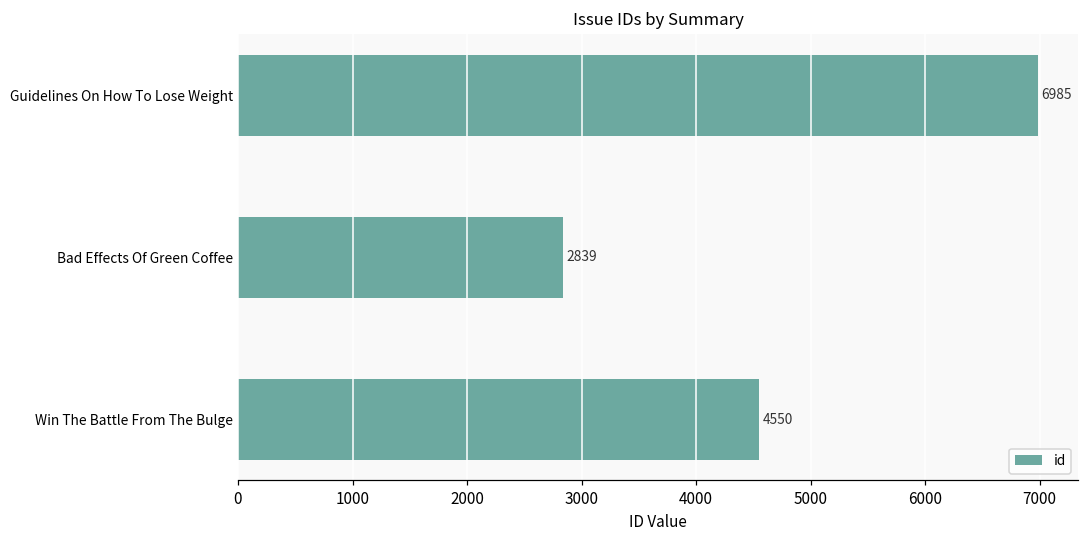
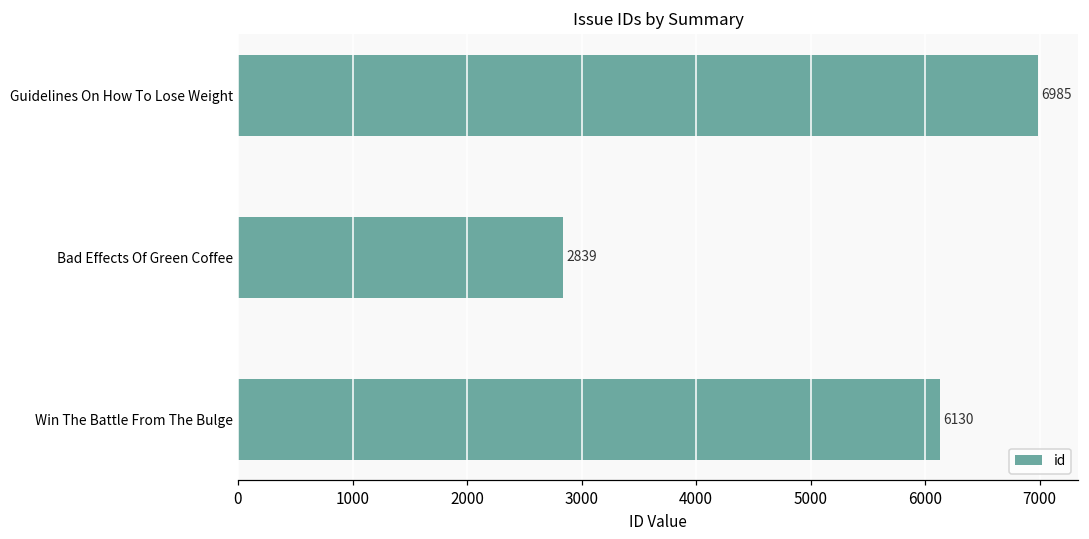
  {
    "Guidelines On How To Lose Weight": 6985,
    "Bad Effects Of Green Coffee": 2839,
-   "Win The Battle From The Bulge": 4550
+   "Win The Battle From The Bulge": 6130
  }
